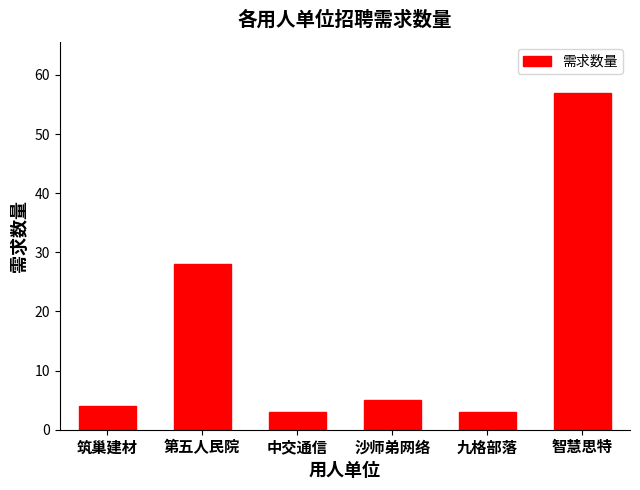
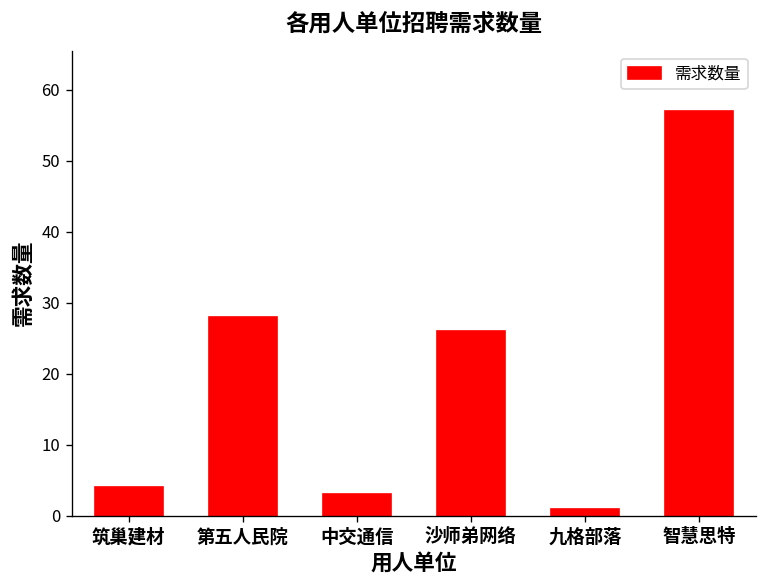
  {
    "筑巢建材": 4,
    "第五人民院": 28,
    "中交通信": 3,
-   "沙师弟网络": 5,
-   "九格部落": 3,
+   "沙师弟网络": 26,
+   "九格部落": 1,
    "智慧思特": 57
  }
